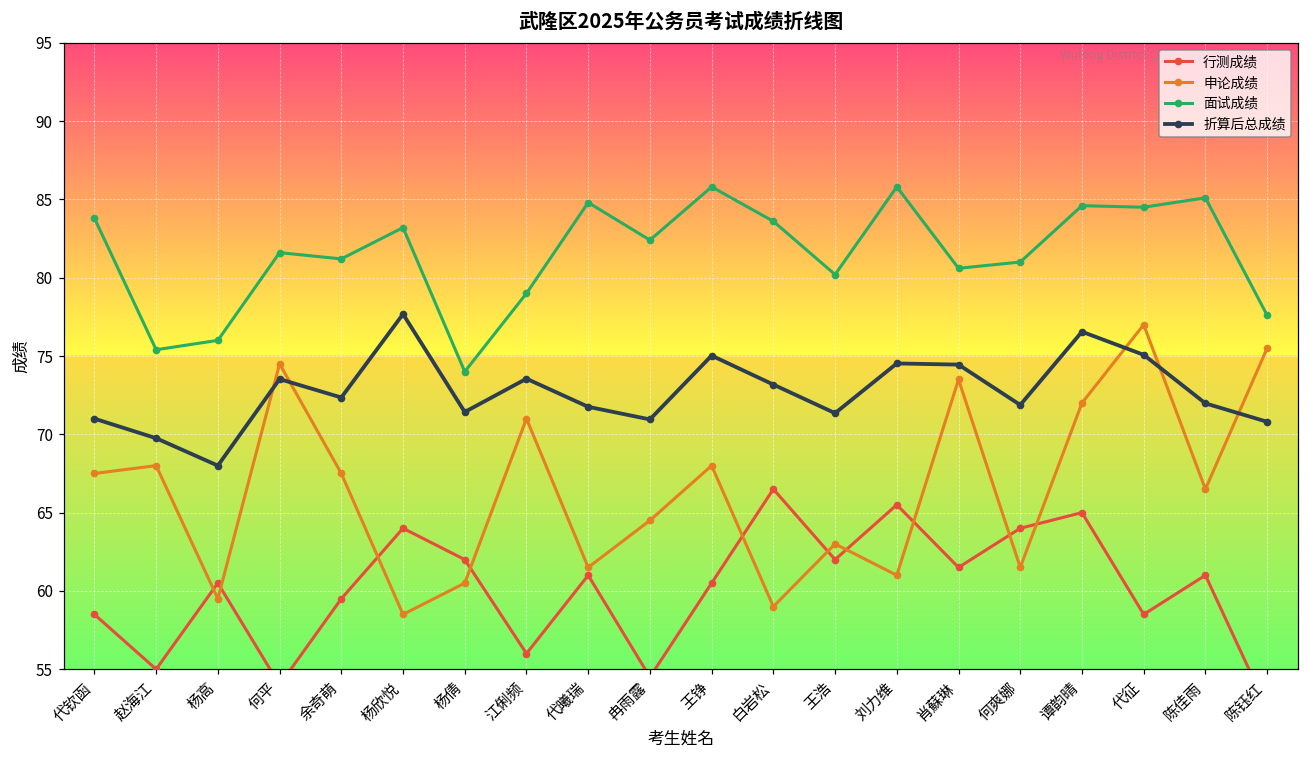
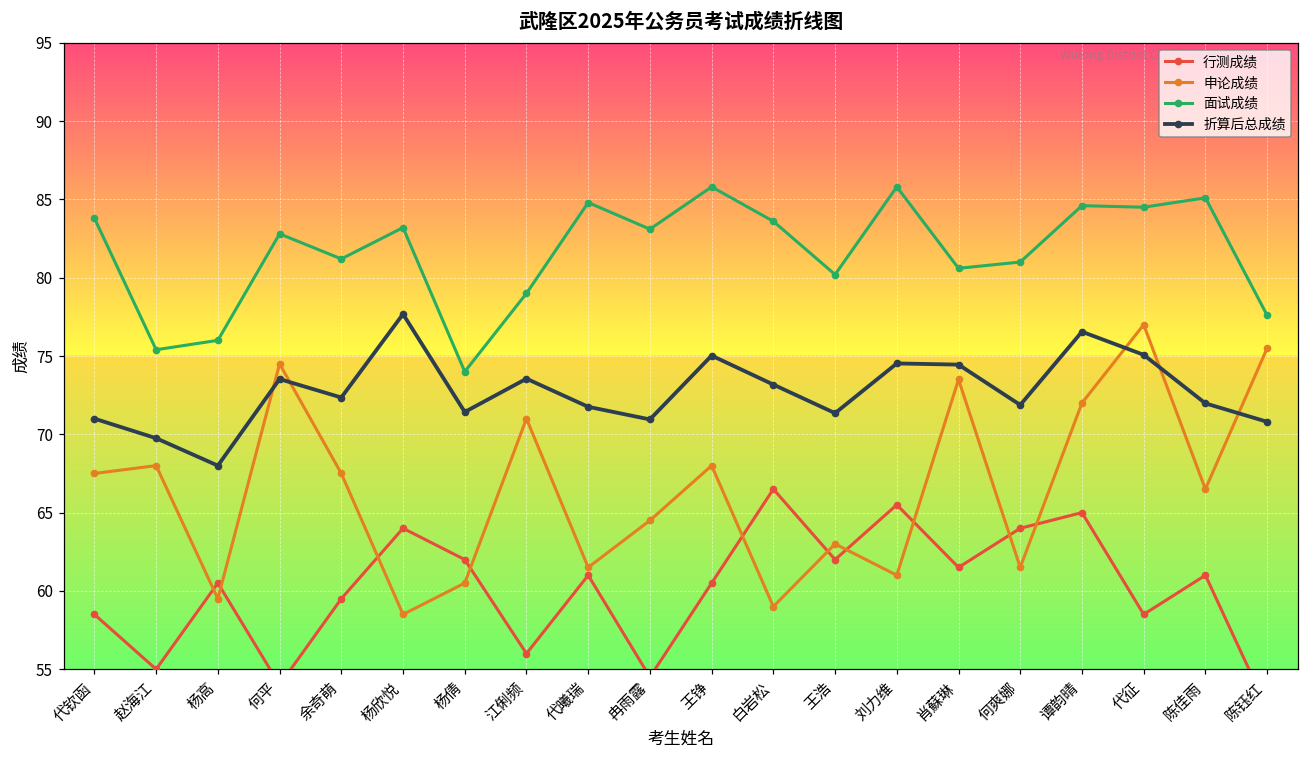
  {
    "面试成绩": {
      "代钦函": 83.8,
      "赵海江": 75.4,
      "杨高": 76.0,
-     "何平": 81.6,
+     "何平": 82.8,
      "余奇萌": 81.2,
      "杨欣悦": 83.2,
      "杨倩": 74.0,
      "江俐频": 79.0,
      "代曦瑞": 84.8,
-     "冉雨露": 82.4,
+     "冉雨露": 83.1,
      "王铮": 85.8,
      "白岩松": 83.6,
      "王浩": 80.2,
      "刘力维": 85.8,
      "肖蘇琳": 80.6,
      "何爽娜": 81.0,
      "谭韵晴": 84.6,
      "代征": 84.5,
      "陈佳雨": 85.1,
      "陈钰红": 77.6
    },
    "折算后总成绩": {
      "代钦函": 71.0,
      "赵海江": 69.8,
      "杨高": 68.0,
      "何平": 73.5,
      "余奇萌": 72.4,
      "杨欣悦": 77.7,
      "杨倩": 71.4,
      "江俐频": 73.6,
      "代曦瑞": 71.8,
      "冉雨露": 71.0,
      "王铮": 75.0,
      "白岩松": 73.2,
      "王浩": 71.4,
      "刘力维": 74.5,
      "肖蘇琳": 74.5,
      "何爽娜": 71.9,
      "谭韵晴": 76.6,
      "代征": 75.1,
      "陈佳雨": 72.0,
      "陈钰红": 70.8
    }
  }
